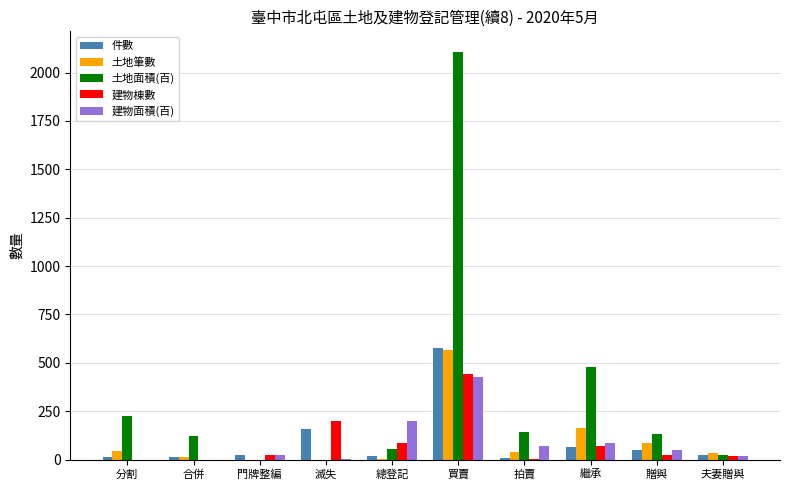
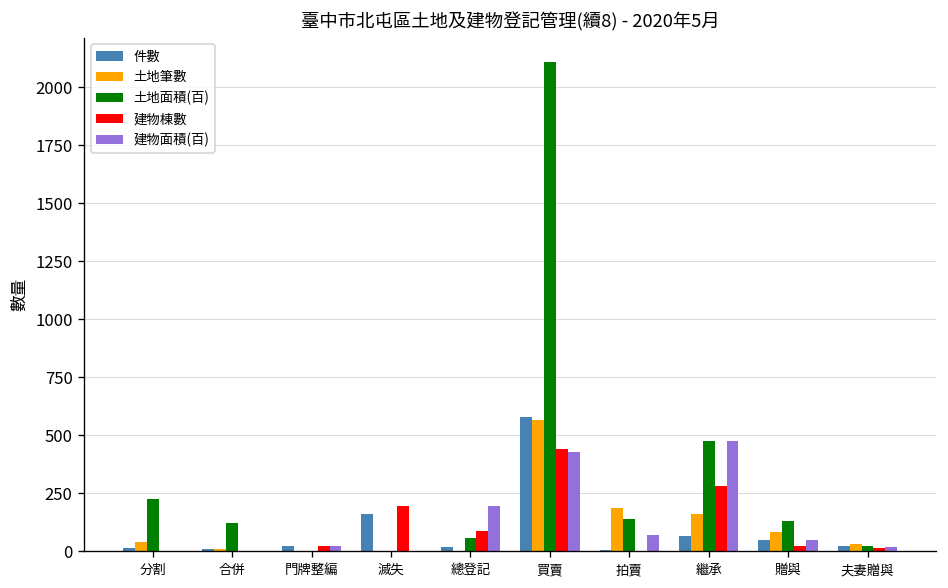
  {
    "件數": {
      "分割": 20,
      "門牌整編": 20,
      "滅失": 160,
      "總登記": 20,
      "買賣": 580,
      "繼承": 70,
      "贈與": 50,
      "夫妻贈與": 20
    },
    "土地筆數": {
      "分割": 40,
      "門牌整編": 0,
      "滅失": 0,
      "買賣": 570,
-     "拍賣": 40,
+     "拍賣": 190,
      "繼承": 160,
      "贈與": 80,
      "夫妻贈與": 30
    },
    "土地面積(百)": {
      "分割": 220,
      "合併": 120,
      "門牌整編": 0,
      "滅失": 0,
      "總登記": 60,
      "買賣": 2110,
      "拍賣": 140,
      "繼承": 480,
      "贈與": 130,
      "夫妻贈與": 20
    },
    "建物棟數": {
      "分割": 0,
      "合併": 0,
      "門牌整編": 20,
      "滅失": 200,
      "總登記": 90,
      "買賣": 440,
-     "繼承": 70,
+     "繼承": 280,
      "贈與": 30,
      "夫妻贈與": 20
    },
    "建物面積(百)": {
      "分割": 0,
      "合併": 0,
      "門牌整編": 20,
      "總登記": 200,
      "買賣": 430,
      "拍賣": 70,
-     "繼承": 80,
+     "繼承": 470,
      "贈與": 50,
      "夫妻贈與": 20
    }
  }
